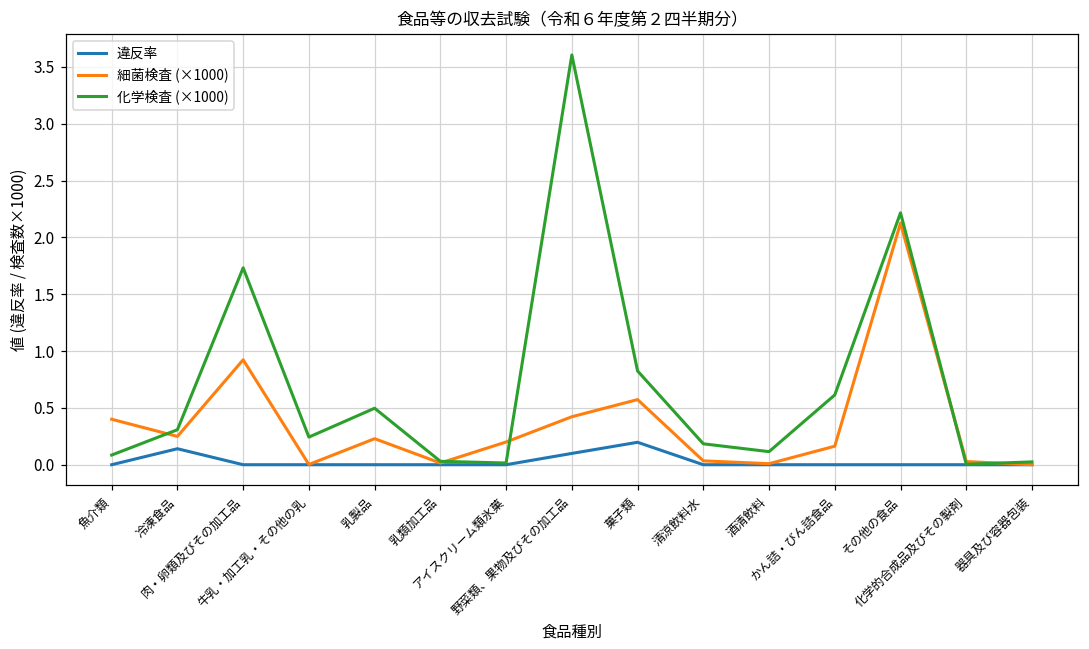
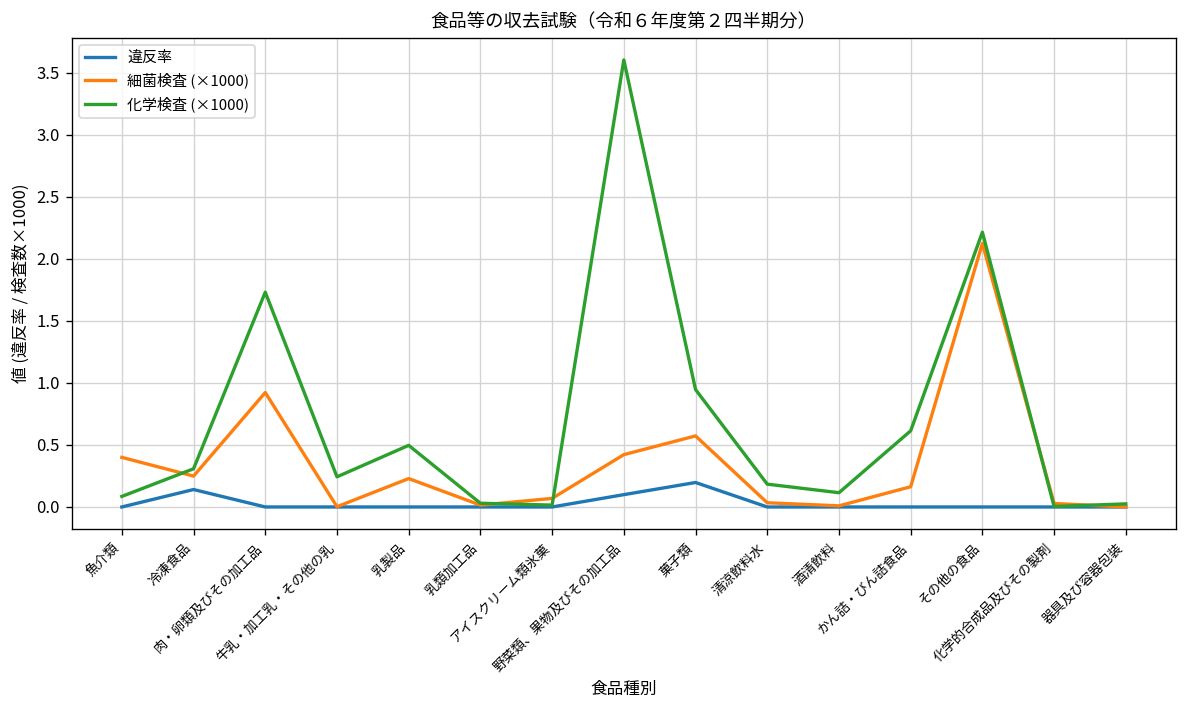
  {
    "違反率": {
      "魚介類": 0.00,
      "冷凍食品": 0.14,
      "肉・卵類及びその加工品": 0.00,
      "乳製品": 0.00,
      "野菜類、果物及びその加工品": 0.10,
      "菓子類": 0.20,
      "清涼飲料水": 0.00,
      "かん詰・びん詰食品": 0.00,
      "その他の食品": 0.00
    },
    "細菌検査 (×1000)": {
      "魚介類": 0.40,
      "冷凍食品": 0.25,
      "肉・卵類及びその加工品": 0.92,
      "乳製品": 0.23,
-     "アイスクリーム類氷菓": 0.20,
+     "アイスクリーム類氷菓": 0.07,
      "野菜類、果物及びその加工品": 0.42,
      "菓子類": 0.57,
      "清涼飲料水": 0.03,
      "かん詰・びん詰食品": 0.16,
      "その他の食品": 2.13
    },
    "化学検査 (×1000)": {
      "魚介類": 0.09,
      "冷凍食品": 0.31,
      "肉・卵類及びその加工品": 1.73,
      "牛乳・加工乳・その他の乳": 0.24,
      "乳製品": 0.50,
      "野菜類、果物及びその加工品": 3.61,
-     "菓子類": 0.83,
+     "菓子類": 0.95,
      "清涼飲料水": 0.18,
      "酒清飲料": 0.12,
      "かん詰・びん詰食品": 0.61,
      "その他の食品": 2.22,
      "器具及び容器包装": 0.03
    }
  }
